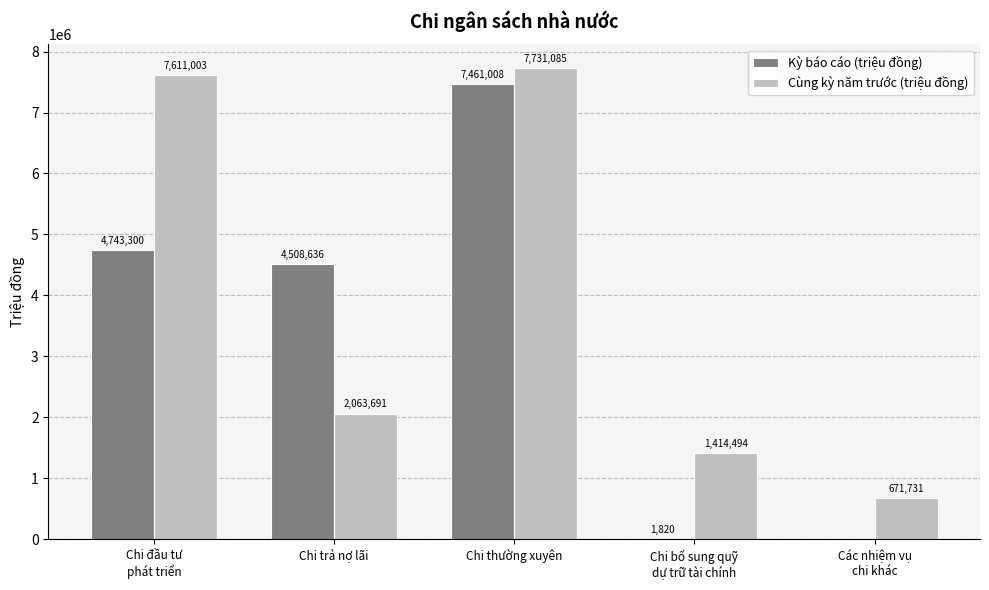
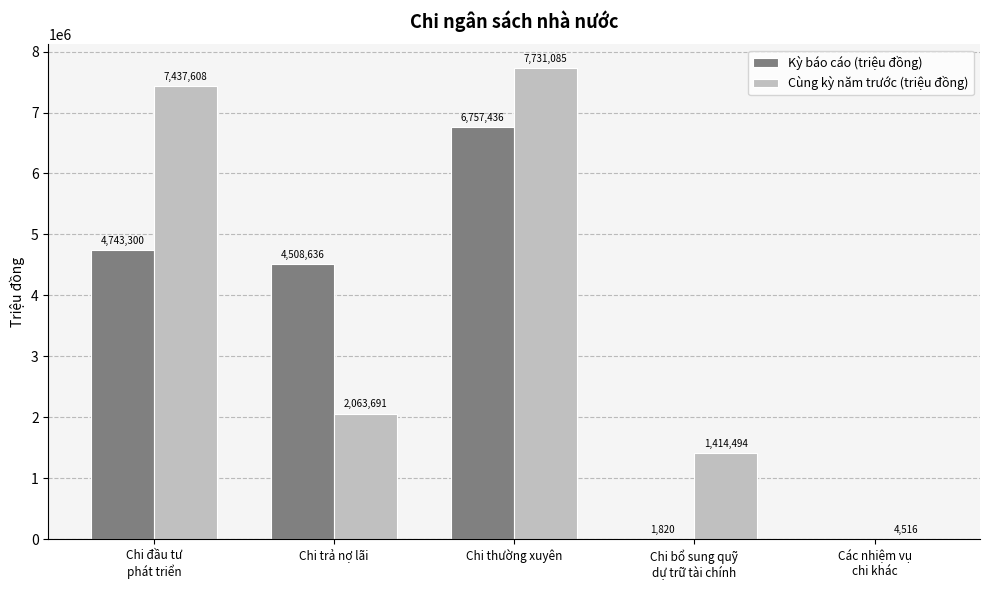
  {
    "Kỳ báo cáo (triệu đồng)": {
      "Chi đầu tư phát triển": "4,743,300",
      "Chi trả nợ lãi": "4,508,636",
-     "Chi thường xuyên": "7,461,008",
+     "Chi thường xuyên": "6,757,436",
      "Chi bổ sung quỹ dự trữ tài chính": "1,820"
    },
    "Cùng kỳ năm trước (triệu đồng)": {
-     "Chi đầu tư phát triển": "7,611,003",
+     "Chi đầu tư phát triển": "7,437,608",
      "Chi trả nợ lãi": "2,063,691",
      "Chi thường xuyên": "7,731,085",
      "Chi bổ sung quỹ dự trữ tài chính": "1,414,494",
-     "Các nhiệm vụ chi khác": "671,731"
+     "Các nhiệm vụ chi khác": "4,516"
    }
  }
